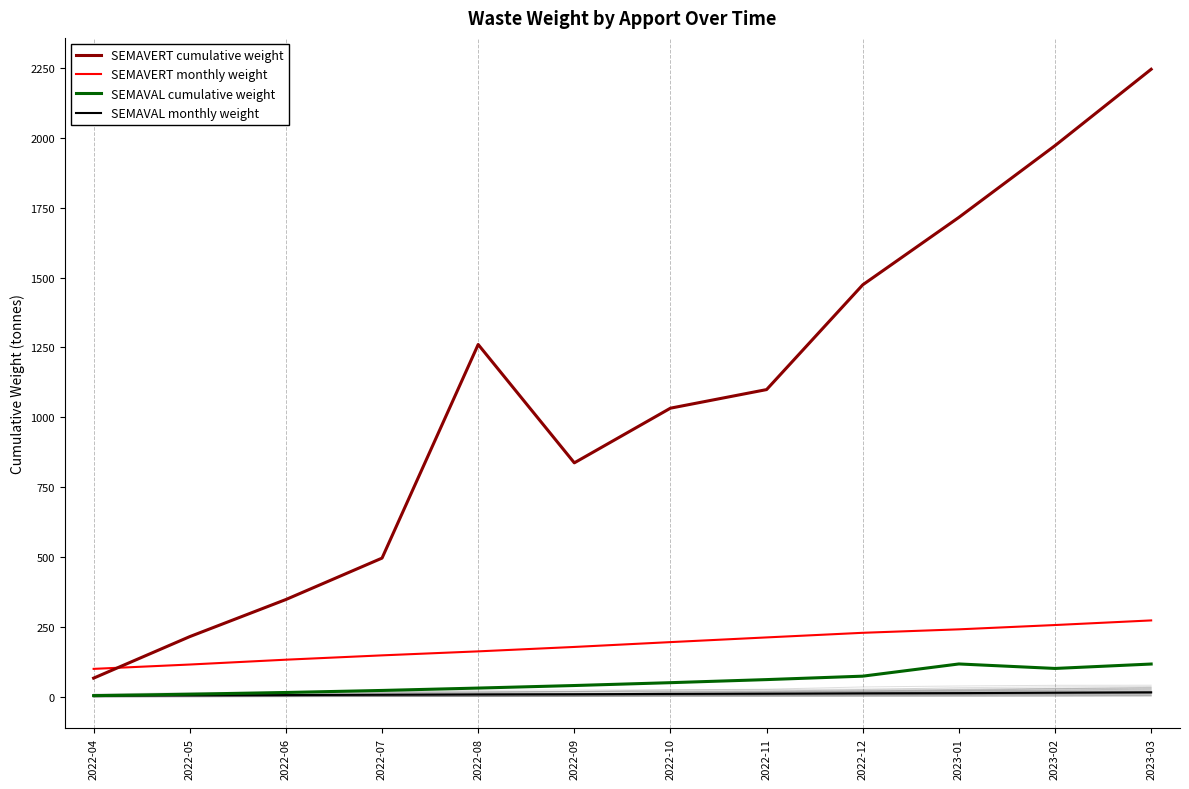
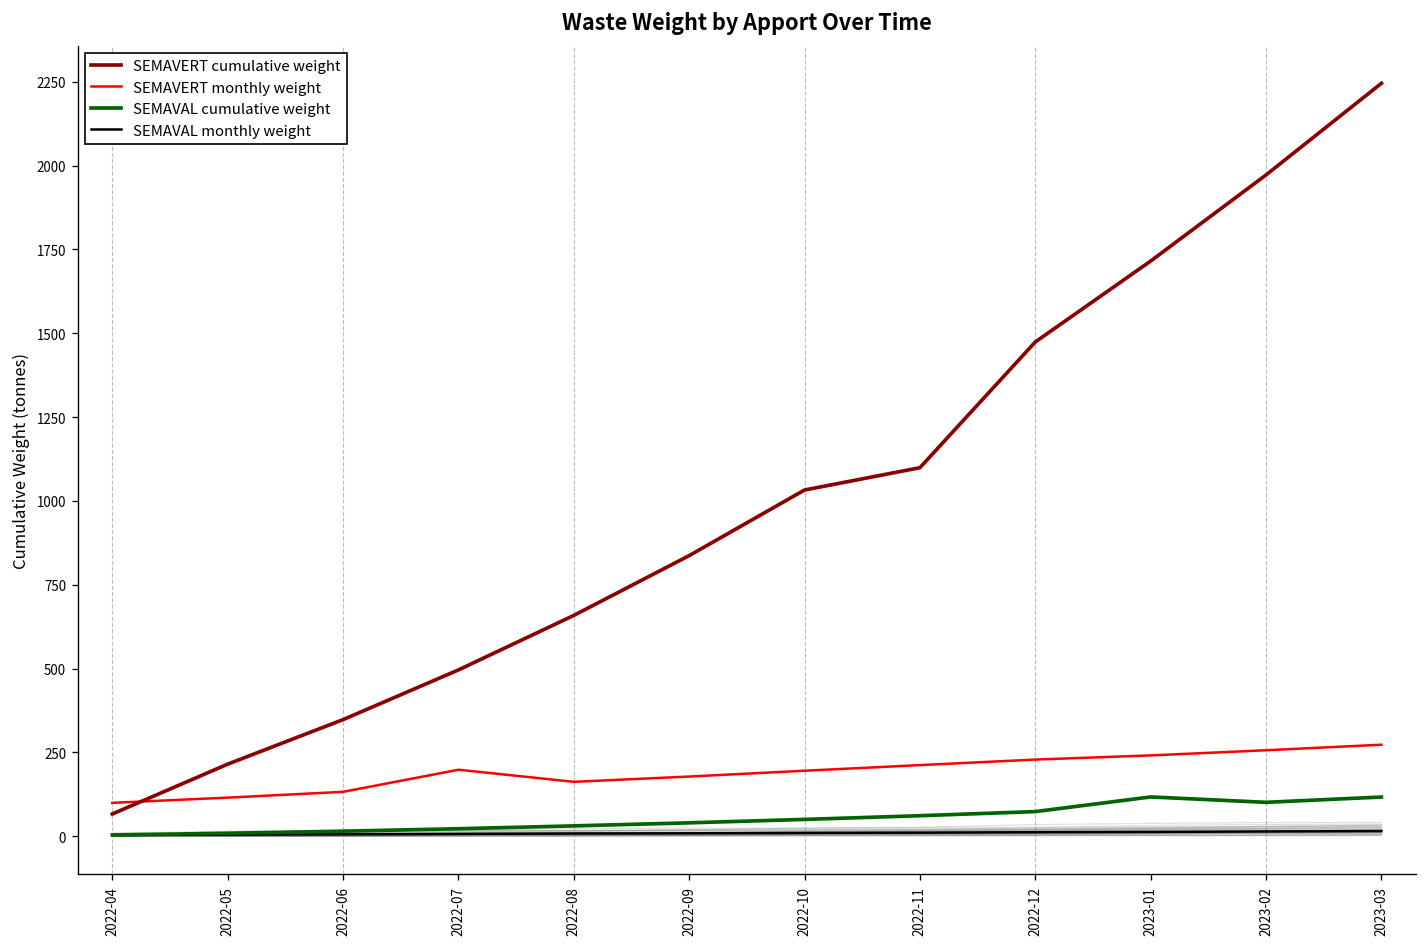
  {
    "SEMAVERT cumulative weight": {
      "2022-04": 70,
      "2022-05": 220,
      "2022-06": 350,
      "2022-07": 500,
-     "2022-08": 1260,
+     "2022-08": 660,
      "2022-09": 840,
      "2022-10": 1030,
      "2022-11": 1100,
      "2022-12": 1470,
      "2023-01": 1720,
      "2023-02": 1970,
      "2023-03": 2250
    },
    "SEMAVERT monthly weight": {
      "2022-04": 100,
      "2022-05": 120,
      "2022-06": 130,
-     "2022-07": 150,
+     "2022-07": 200,
      "2022-08": 160,
      "2022-09": 180,
      "2022-10": 200,
      "2022-11": 210,
      "2022-12": 230,
      "2023-01": 240,
      "2023-02": 260,
      "2023-03": 270
    },
    "SEMAVAL cumulative weight": {
      "2022-09": 40,
      "2022-10": 50,
      "2022-11": 60,
      "2022-12": 70,
      "2023-01": 120,
      "2023-02": 100,
      "2023-03": 120
    }
  }
